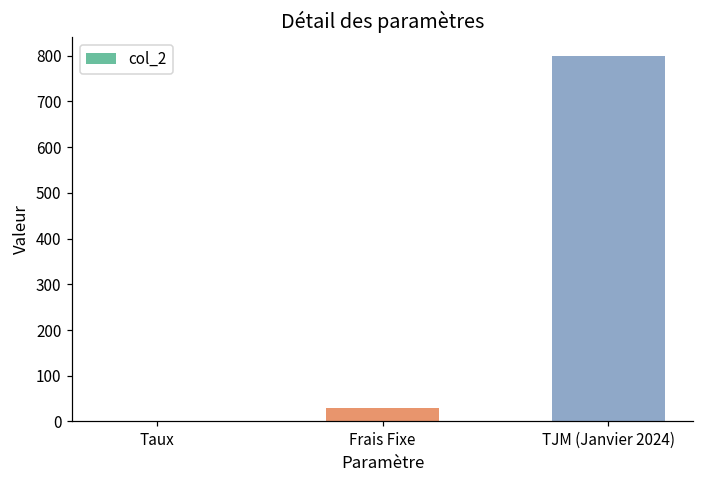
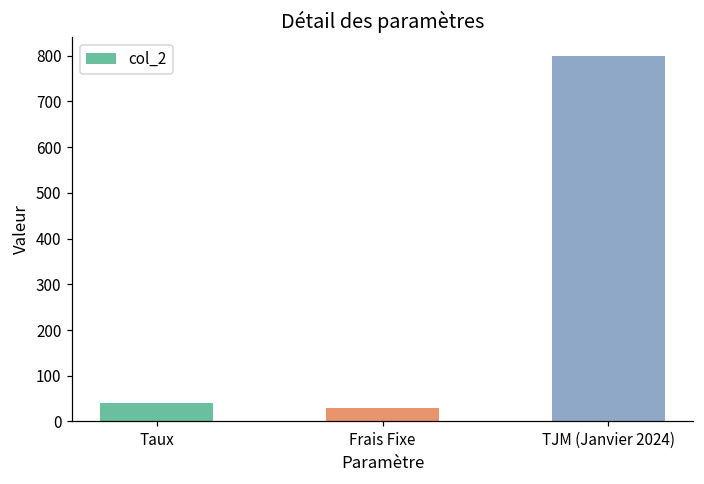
  {
-   "Taux": 0,
+   "Taux": 40,
    "Frais Fixe": 30,
    "TJM (Janvier 2024)": 800
  }
